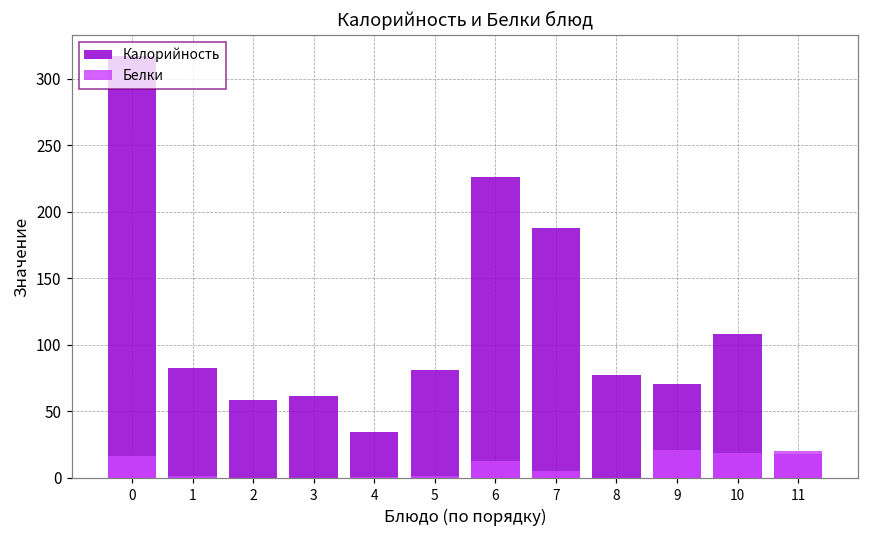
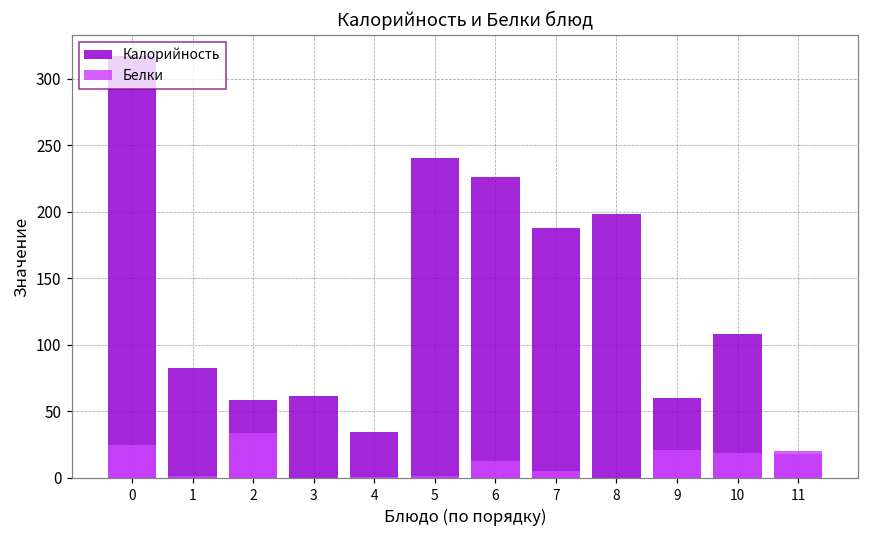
  {
    "Калорийность": {
      "1": 83,
      "2": 58,
      "3": 61,
      "4": 34,
-     "5": 81,
+     "5": 241,
      "6": 226,
      "7": 188,
-     "8": 78,
-     "9": 70,
+     "8": 199,
+     "9": 60,
      "10": 108
    },
    "Белки": {
-     "0": 16,
-     "2": 0,
+     "0": 25,
+     "2": 34,
      "11": 21
    }
  }
